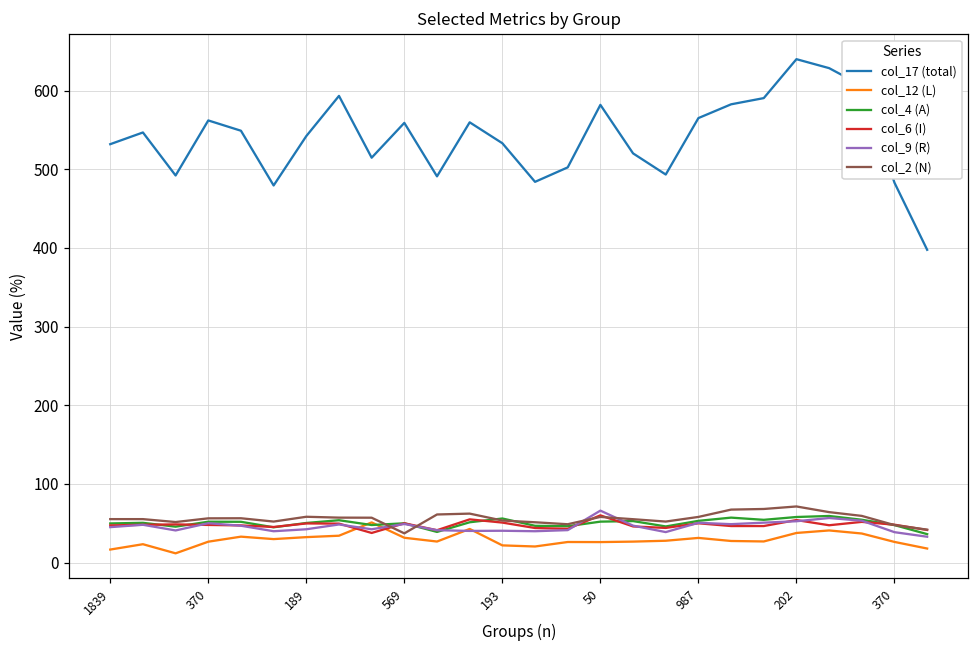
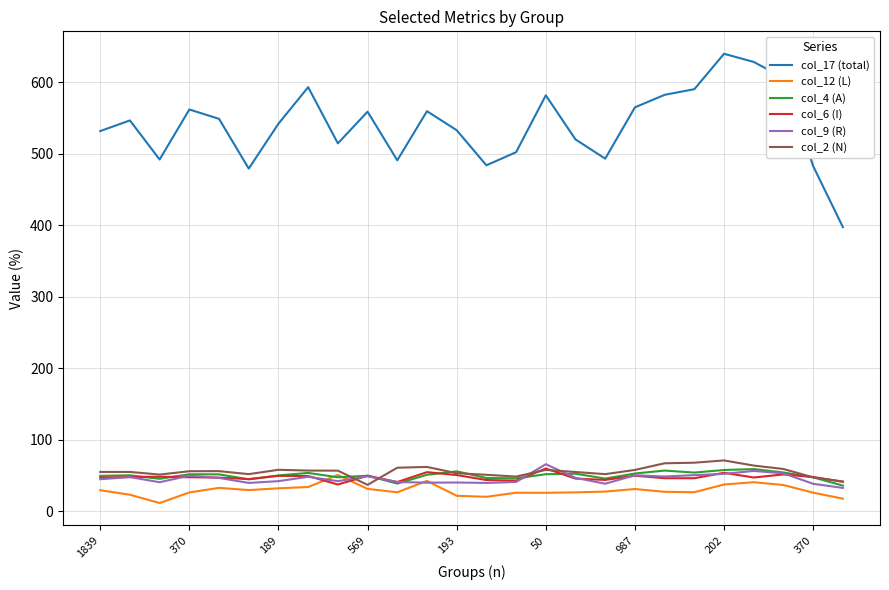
  {
    "col_17 (total)": {
      "1839": 530,
      "189": 540,
      "569": 560,
      "193": 530,
      "50": 580,
      "987": 570,
      "202": 640
    },
    "col_12 (L)": {
-     "1839": 20,
+     "1839": 30,
      "189": 30,
      "569": 30,
      "193": 20,
      "50": 30,
      "987": 30,
      "202": 40
    },
    "col_4 (A)": {
      "50": 50,
      "202": 60
    },
    "col_9 (R)": {
      "189": 40,
      "193": 40,
      "50": 70
    },
    "col_2 (N)": {
      "1839": 60,
      "189": 60,
      "569": 40,
      "987": 60,
      "202": 70
    }
  }
